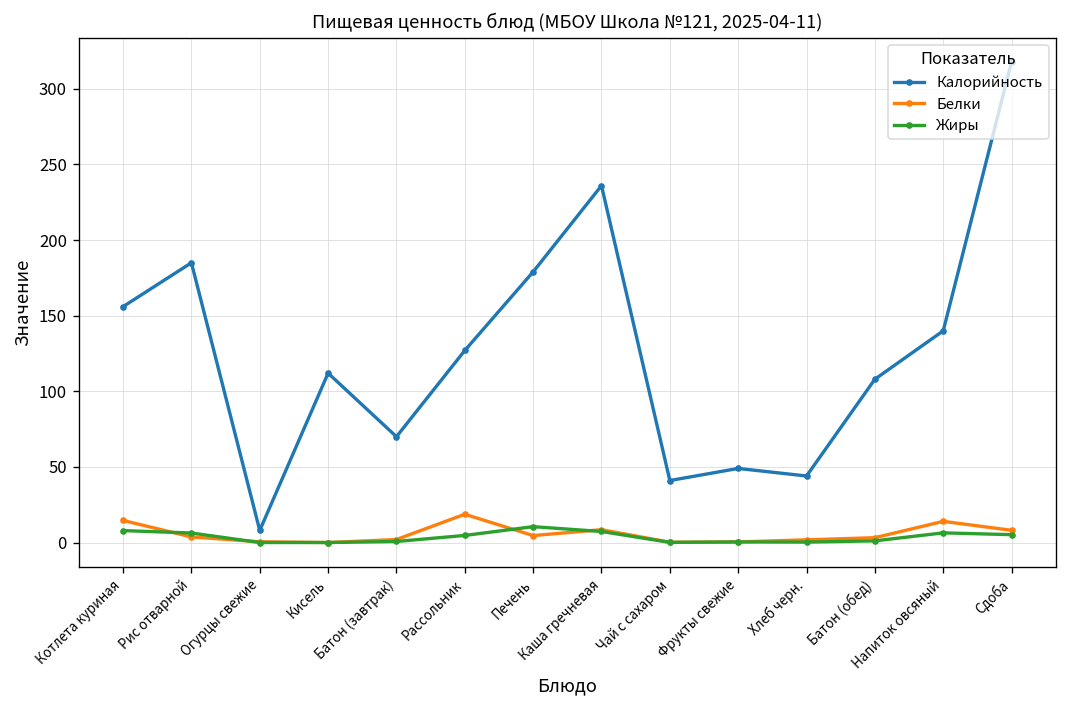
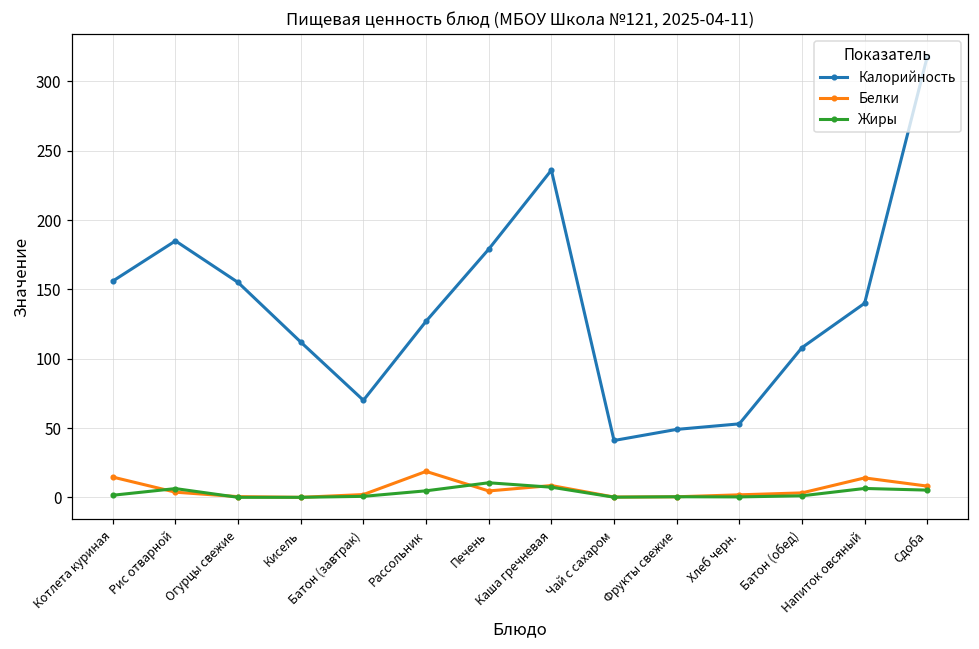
  {
    "Калорийность": {
      "Котлета куриная": 156,
      "Рис отварной": 185,
-     "Огурцы свежие": 8,
+     "Огурцы свежие": 155,
      "Кисель": 112,
      "Батон (завтрак)": 70,
      "Рассольник": 127,
      "Печень": 179,
      "Каша гречневая": 236,
      "Чай с сахаром": 41,
      "Фрукты свежие": 49,
-     "Хлеб черн.": 44,
+     "Хлеб черн.": 53,
      "Батон (обед)": 108,
      "Напиток овсяный": 140
    },
    "Белки": {
      "Котлета куриная": 15,
      "Рис отварной": 4,
      "Рассольник": 19,
      "Печень": 5,
      "Батон (обед)": 3,
      "Напиток овсяный": 14,
      "Сдоба": 8
    },
    "Жиры": {
-     "Котлета куриная": 8,
+     "Котлета куриная": 2,
      "Рис отварной": 6,
      "Рассольник": 5,
      "Печень": 11,
      "Батон (обед)": 1,
      "Напиток овсяный": 6,
      "Сдоба": 5
    }
  }
